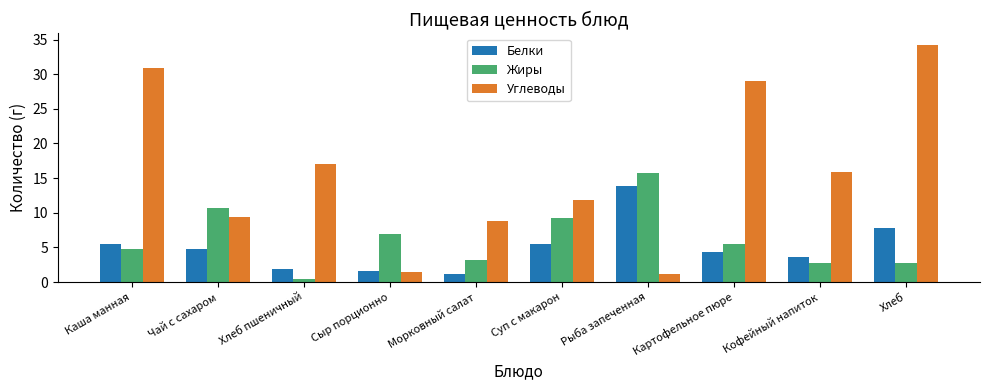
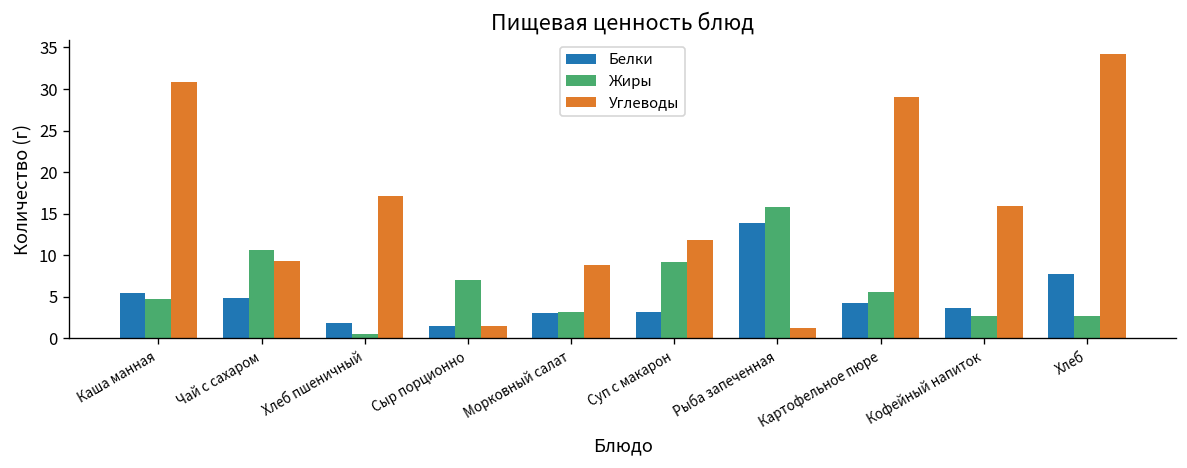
  {
    "Белки": {
      "Каша манная": 5,
      "Чай с сахаром": 5,
      "Хлеб пшеничный": 2,
      "Сыр порционно": 2,
-     "Морковный салат": 1,
-     "Суп с макарон": 6,
+     "Морковный салат": 3,
+     "Суп с макарон": 3,
      "Рыба запеченная": 14,
      "Картофельное пюре": 4,
      "Кофейный напиток": 4,
      "Хлеб": 8
    },
    "Жиры": {
      "Каша манная": 5,
      "Чай с сахаром": 11,
      "Хлеб пшеничный": 1,
      "Сыр порционно": 7,
      "Морковный салат": 3,
      "Суп с макарон": 9,
      "Рыба запеченная": 16,
      "Картофельное пюре": 6,
      "Кофейный напиток": 3,
      "Хлеб": 3
    },
    "Углеводы": {
      "Каша манная": 31,
      "Чай с сахаром": 9,
      "Хлеб пшеничный": 17,
      "Сыр порционно": 2,
      "Морковный салат": 9,
      "Суп с макарон": 12,
      "Рыба запеченная": 1,
      "Картофельное пюре": 29,
      "Кофейный напиток": 16,
      "Хлеб": 34
    }
  }
